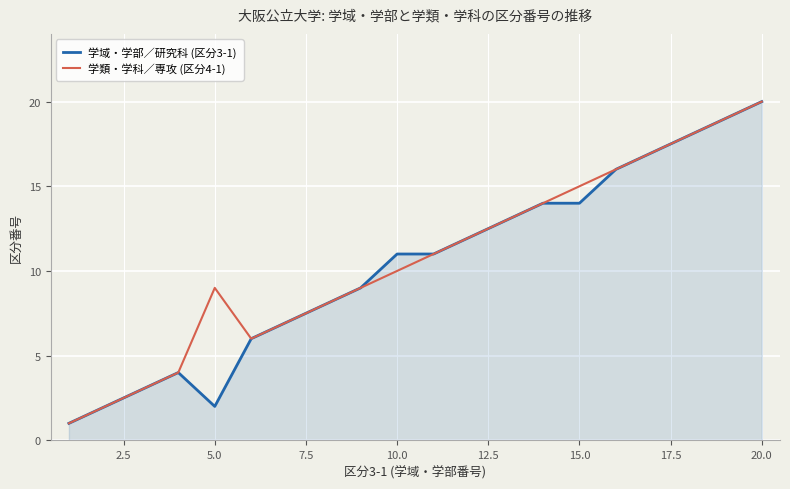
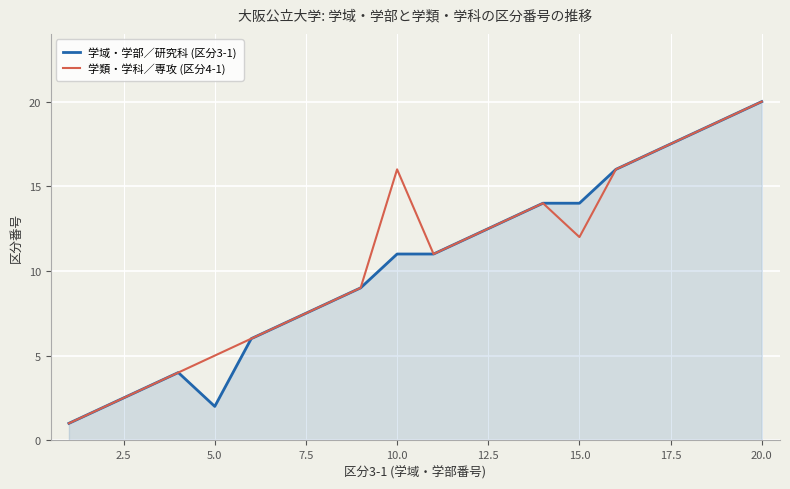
  {
    "学域・学部／研究科 (区分3-1)": {
      "5.0": 2,
      "10.0": 11,
      "15.0": 14
    },
    "学類・学科／専攻 (区分4-1)": {
-     "5.0": 9,
-     "10.0": 10,
-     "15.0": 15
+     "5.0": 5,
+     "10.0": 16,
+     "15.0": 12
    }
  }
